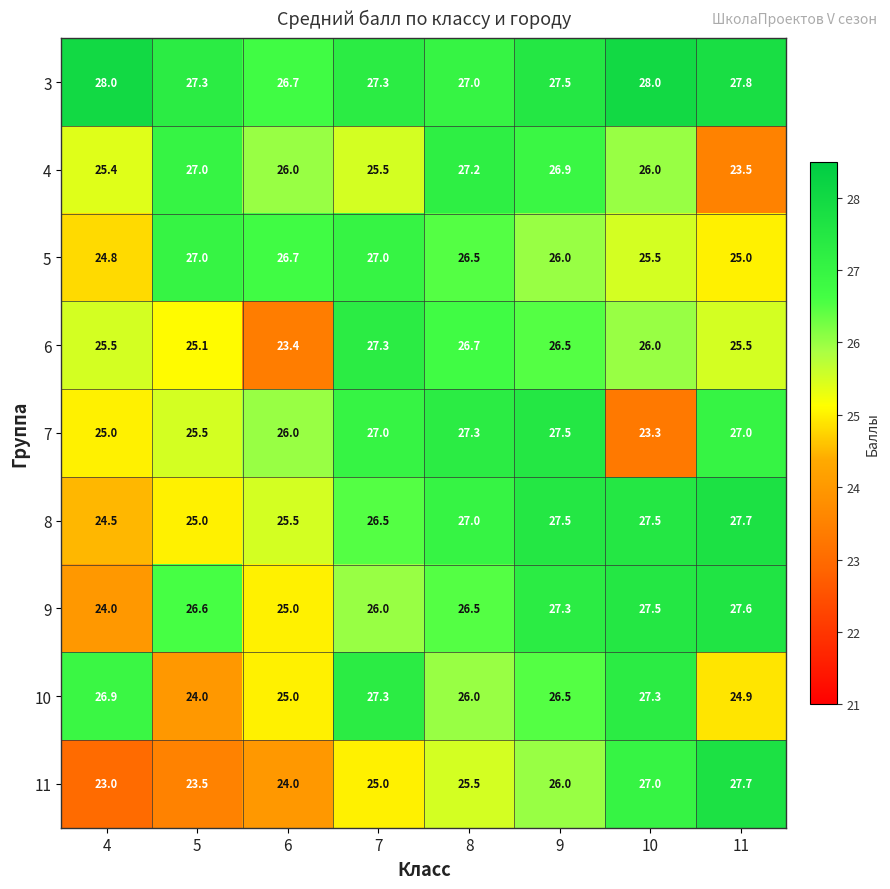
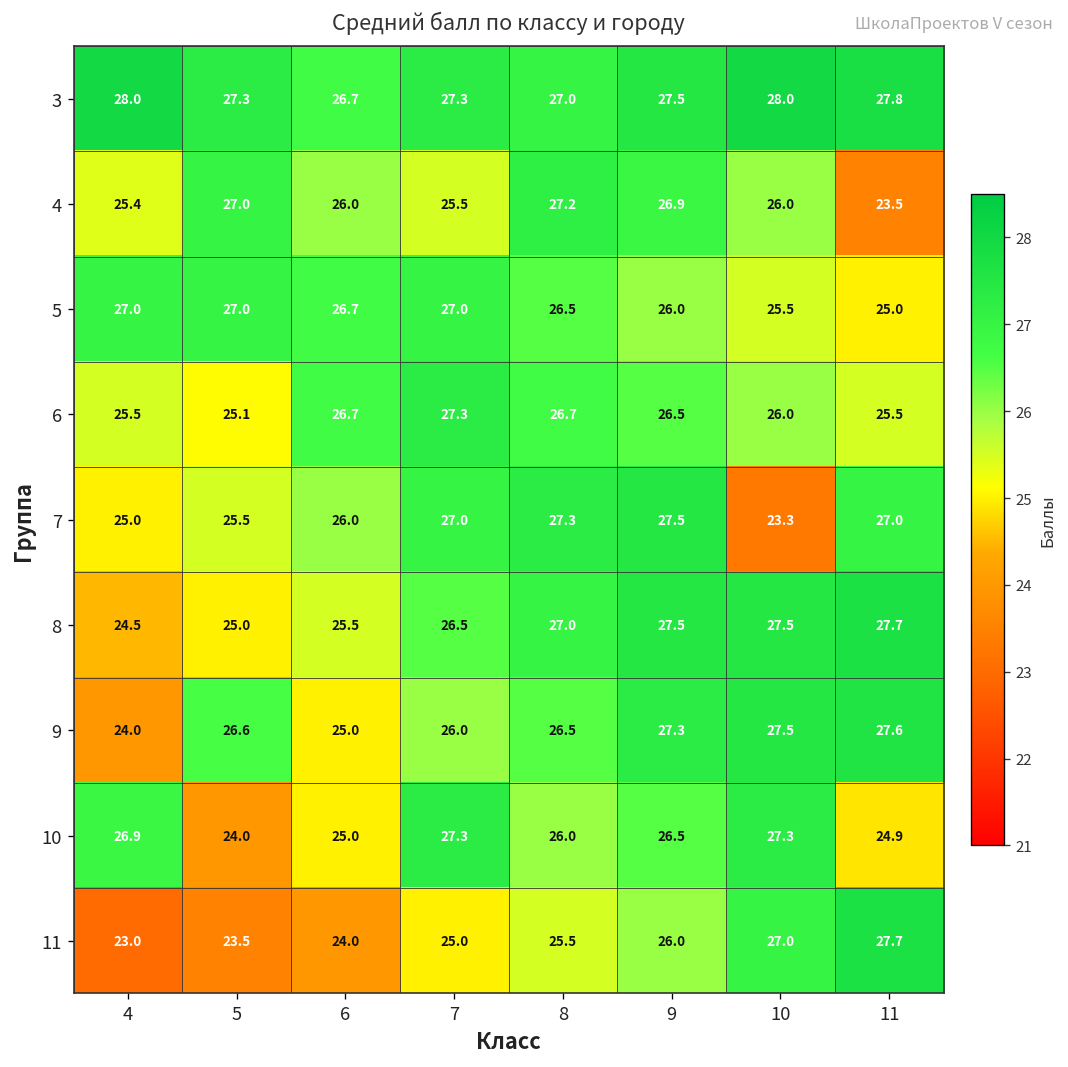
  {
    "3": {
      "4": 28.0,
      "5": 27.3,
      "6": 26.7,
      "7": 27.3,
      "8": 27.0,
      "9": 27.5,
      "10": 28.0,
      "11": 27.8
    },
    "4": {
      "4": 25.4,
      "5": 27.0,
      "6": 26.0,
      "7": 25.5,
      "8": 27.2,
      "9": 26.9,
      "10": 26.0,
      "11": 23.5
    },
    "5": {
-     "4": 24.8,
+     "4": 27.0,
      "5": 27.0,
      "6": 26.7,
      "7": 27.0,
      "8": 26.5,
      "9": 26.0,
      "10": 25.5,
      "11": 25.0
    },
    "6": {
      "4": 25.5,
      "5": 25.1,
-     "6": 23.4,
+     "6": 26.7,
      "7": 27.3,
      "8": 26.7,
      "9": 26.5,
      "10": 26.0,
      "11": 25.5
    },
    "7": {
      "4": 25.0,
      "5": 25.5,
      "6": 26.0,
      "7": 27.0,
      "8": 27.3,
      "9": 27.5,
      "10": 23.3,
      "11": 27.0
    },
    "8": {
      "4": 24.5,
      "5": 25.0,
      "6": 25.5,
      "7": 26.5,
      "8": 27.0,
      "9": 27.5,
      "10": 27.5,
      "11": 27.7
    },
    "9": {
      "4": 24.0,
      "5": 26.6,
      "6": 25.0,
      "7": 26.0,
      "8": 26.5,
      "9": 27.3,
      "10": 27.5,
      "11": 27.6
    },
    "10": {
      "4": 26.9,
      "5": 24.0,
      "6": 25.0,
      "7": 27.3,
      "8": 26.0,
      "9": 26.5,
      "10": 27.3,
      "11": 24.9
    },
    "11": {
      "4": 23.0,
      "5": 23.5,
      "6": 24.0,
      "7": 25.0,
      "8": 25.5,
      "9": 26.0,
      "10": 27.0,
      "11": 27.7
    }
  }
